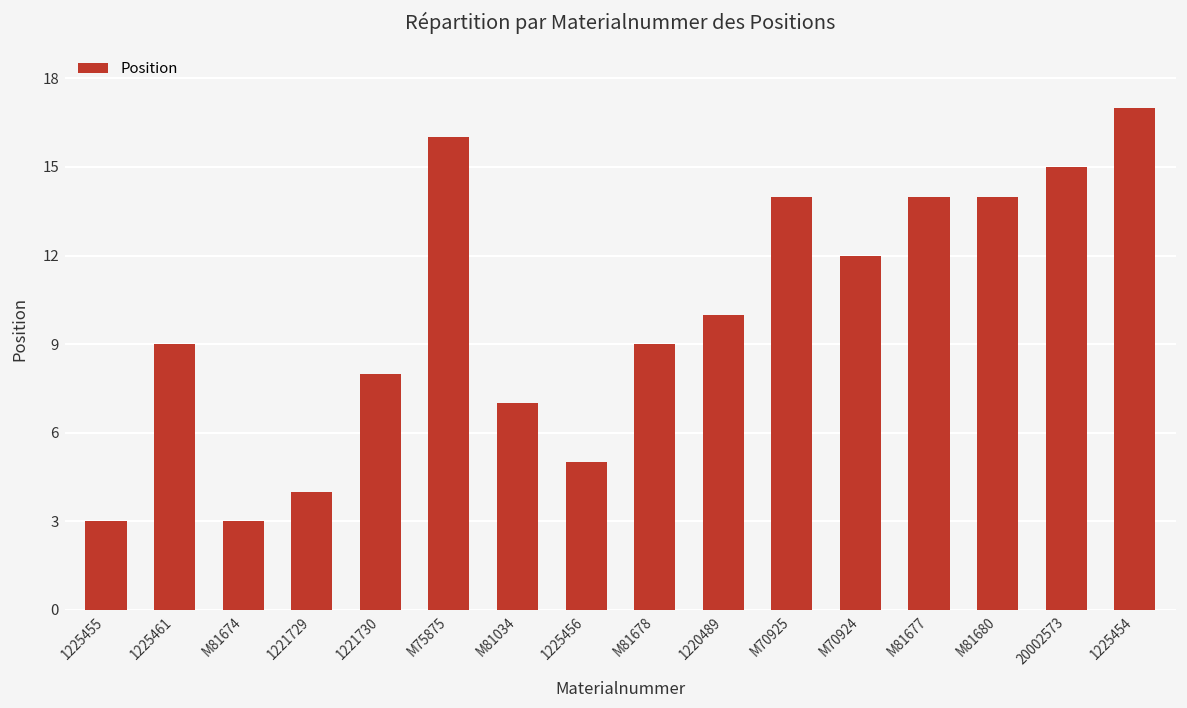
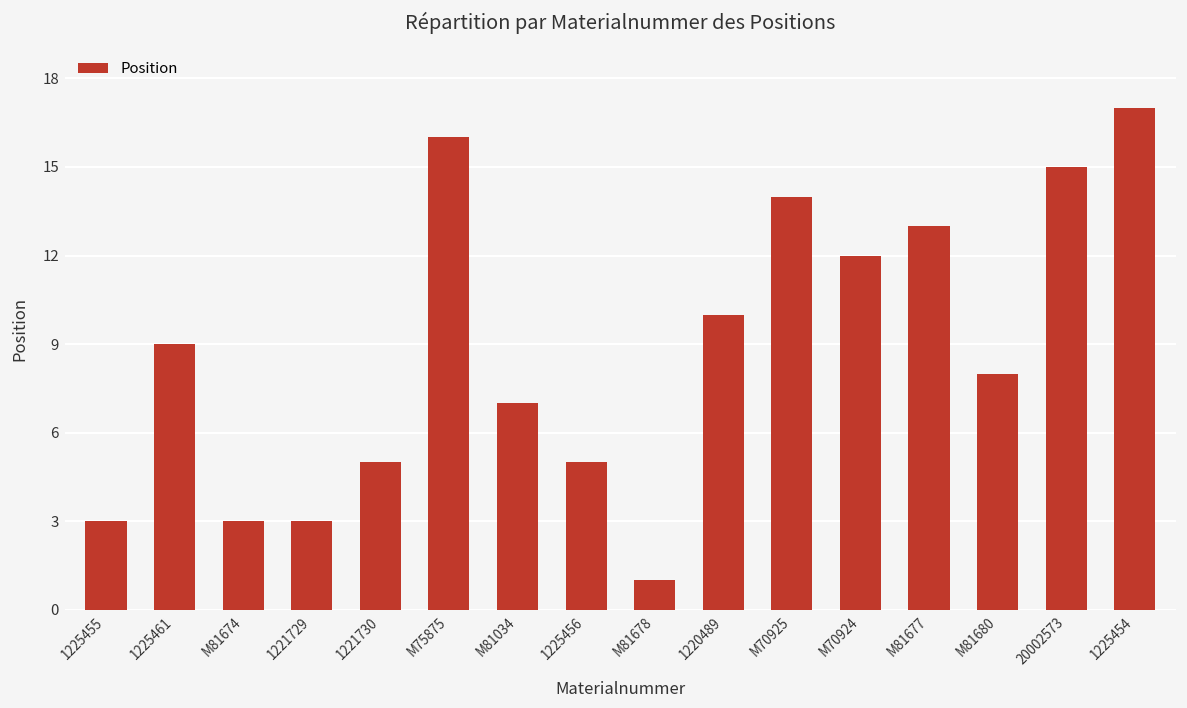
  {
    "1225455": 3,
    "1225461": 9,
    "M81674": 3,
-   "1221729": 4,
-   "1221730": 8,
+   "1221729": 3,
+   "1221730": 5,
    "M75875": 16,
    "M81034": 7,
    "1225456": 5,
-   "M81678": 9,
+   "M81678": 1,
    "1220489": 10,
    "M70925": 14,
    "M70924": 12,
-   "M81677": 14,
-   "M81680": 14,
+   "M81677": 13,
+   "M81680": 8,
    "20002573": 15,
    "1225454": 17
  }
